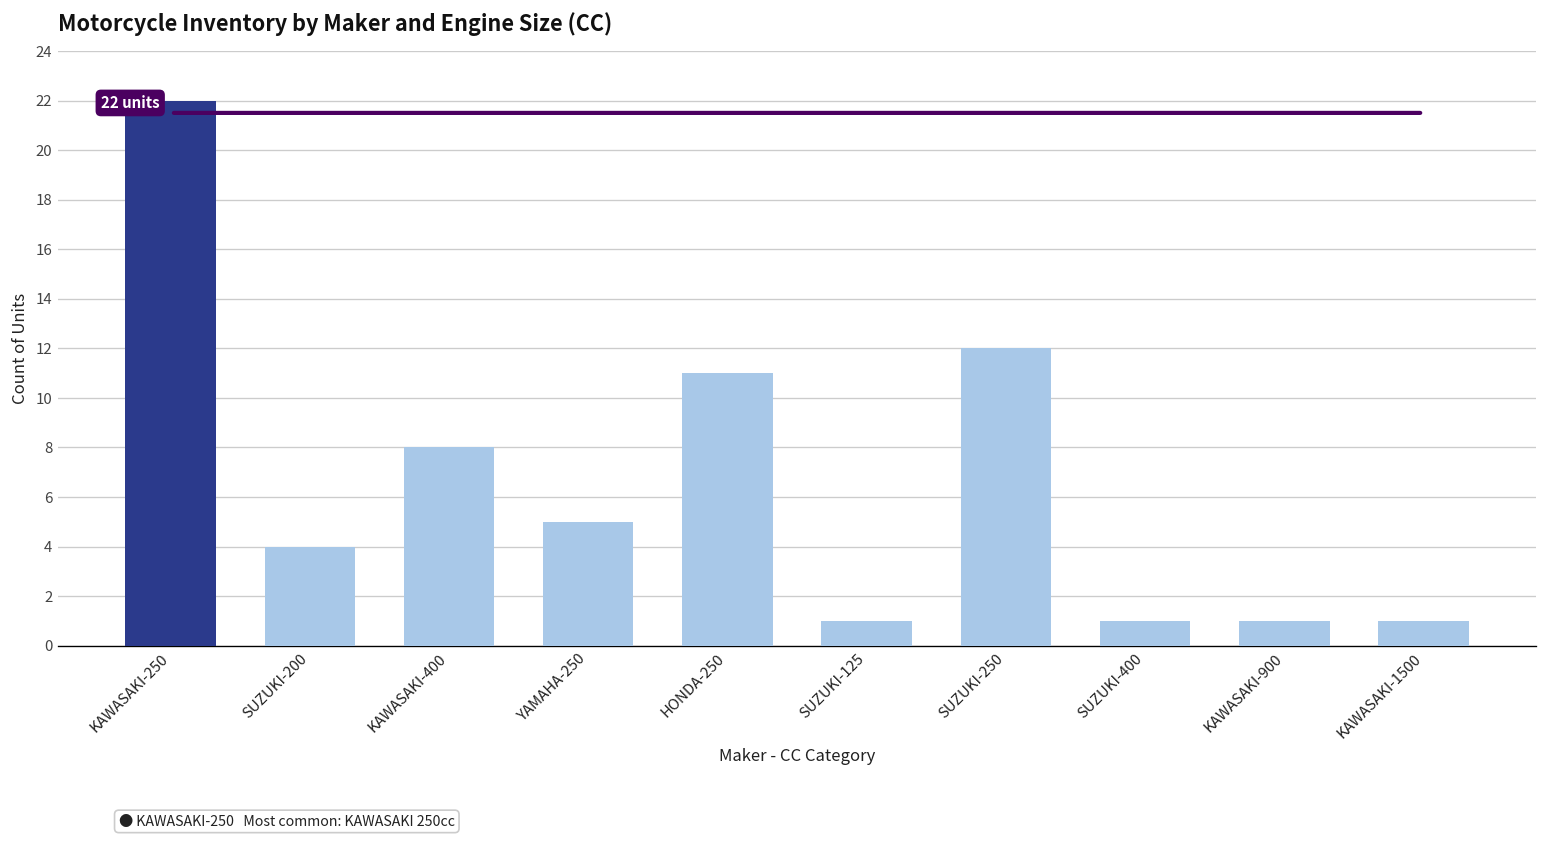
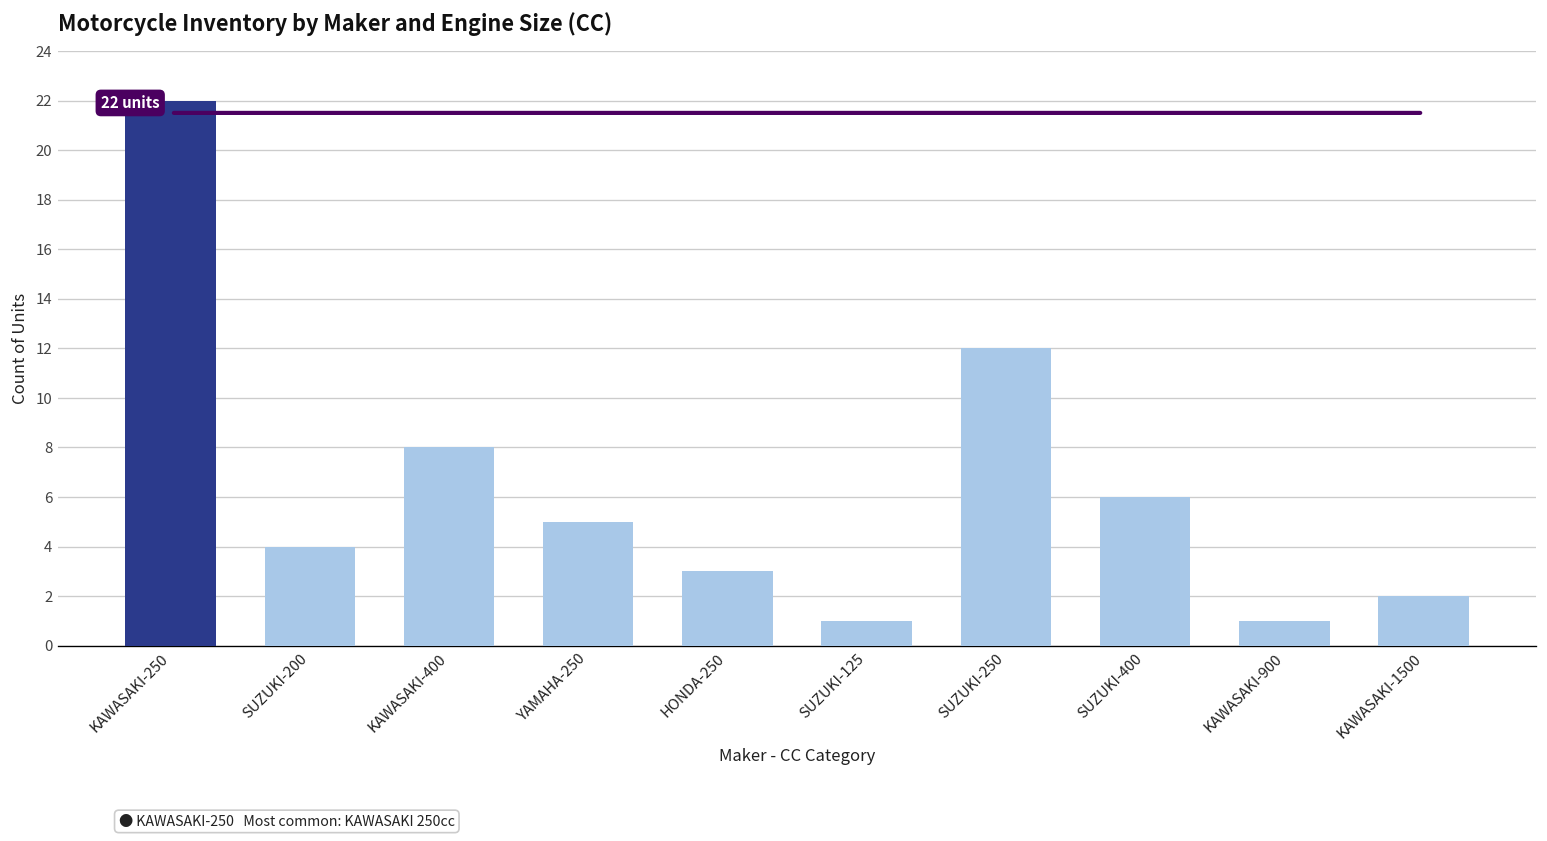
  {
    "SUZUKI-200": 4,
    "KAWASAKI-400": 8,
    "YAMAHA-250": 5,
-   "HONDA-250": 11,
+   "HONDA-250": 3,
    "SUZUKI-125": 1,
    "SUZUKI-250": 12,
-   "SUZUKI-400": 1,
+   "SUZUKI-400": 6,
    "KAWASAKI-900": 1,
-   "KAWASAKI-1500": 1
+   "KAWASAKI-1500": 2
  }
